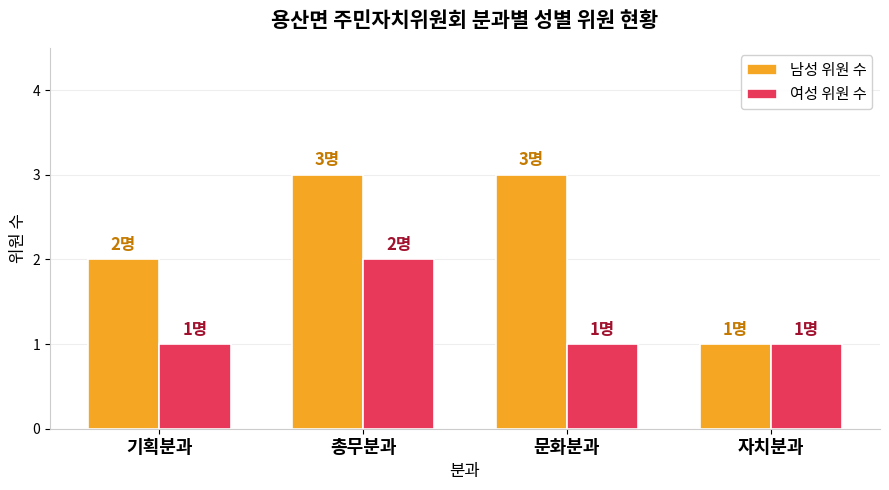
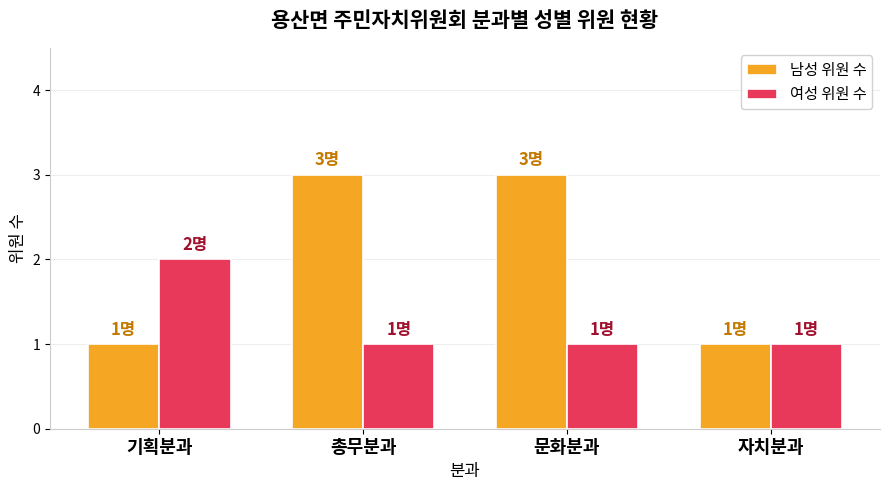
  {
    "남성 위원 수": {
-     "기획분과": "2명",
+     "기획분과": "1명",
      "총무분과": "3명",
      "문화분과": "3명",
      "자치분과": "1명"
    },
    "여성 위원 수": {
-     "기획분과": "1명",
-     "총무분과": "2명",
+     "기획분과": "2명",
+     "총무분과": "1명",
      "문화분과": "1명",
      "자치분과": "1명"
    }
  }
